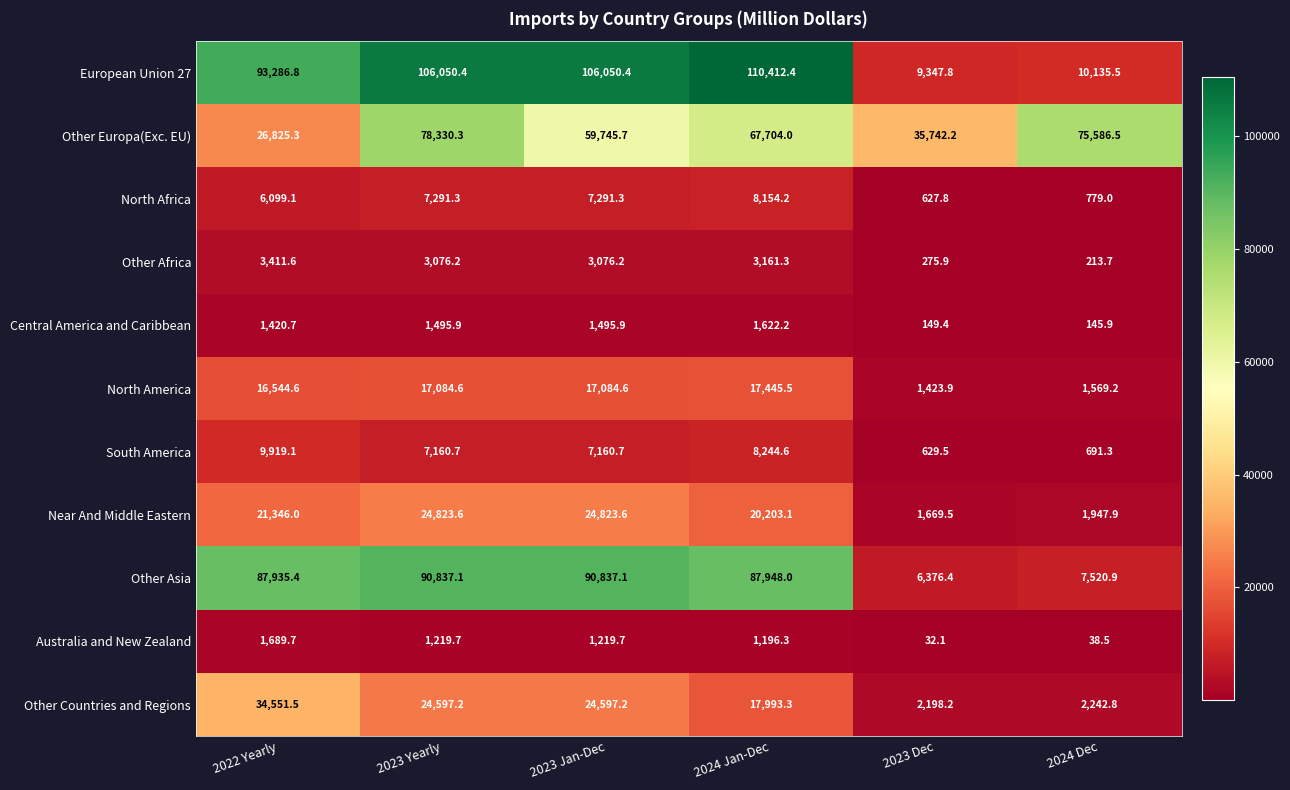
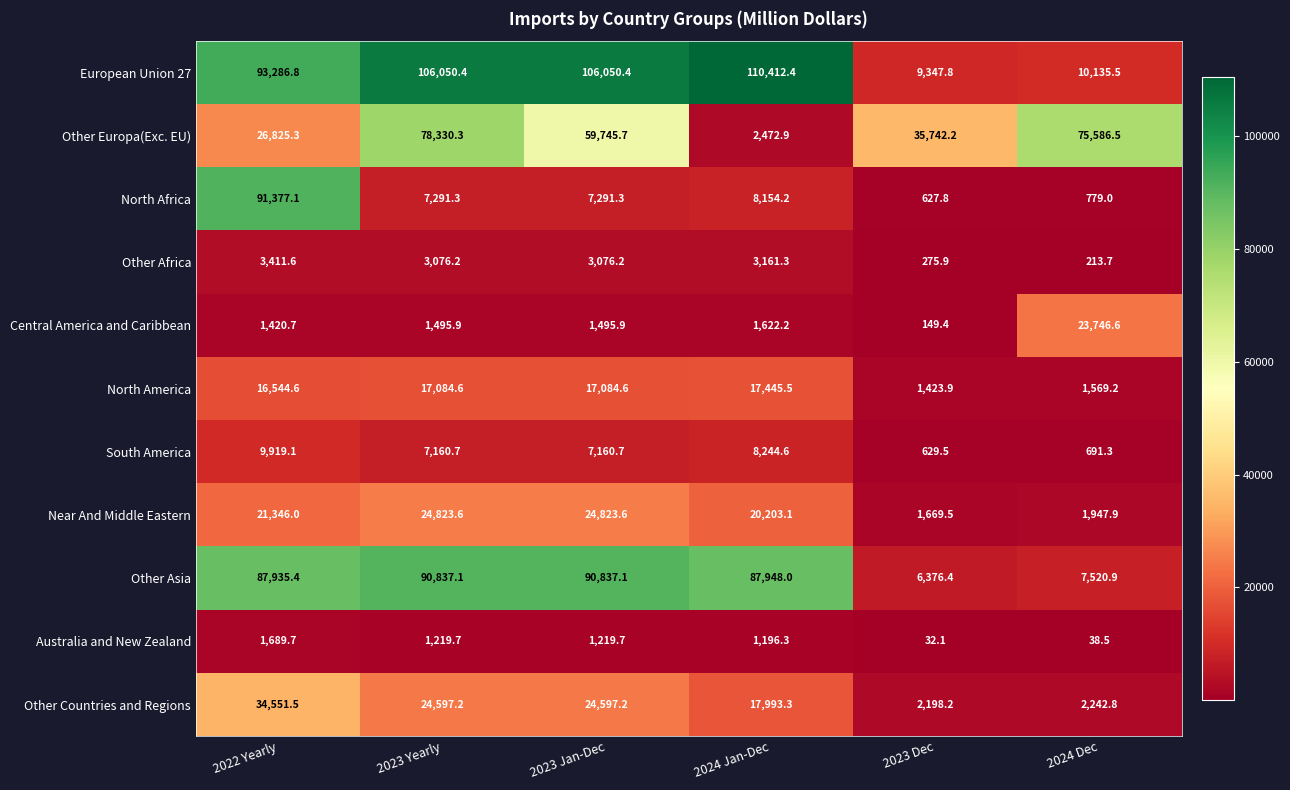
  {
    "European Union 27": {
      "2022 Yearly": "93,286.8",
      "2023 Yearly": "106,050.4",
      "2023 Jan-Dec": "106,050.4",
      "2024 Jan-Dec": "110,412.4",
      "2023 Dec": "9,347.8",
      "2024 Dec": "10,135.5"
    },
    "Other Europa(Exc. EU)": {
      "2022 Yearly": "26,825.3",
      "2023 Yearly": "78,330.3",
      "2023 Jan-Dec": "59,745.7",
-     "2024 Jan-Dec": "67,704.0",
+     "2024 Jan-Dec": "2,472.9",
      "2023 Dec": "35,742.2",
      "2024 Dec": "75,586.5"
    },
    "North Africa": {
-     "2022 Yearly": "6,099.1",
+     "2022 Yearly": "91,377.1",
      "2023 Yearly": "7,291.3",
      "2023 Jan-Dec": "7,291.3",
      "2024 Jan-Dec": "8,154.2",
      "2023 Dec": "627.8",
      "2024 Dec": "779.0"
    },
    "Other Africa": {
      "2022 Yearly": "3,411.6",
      "2023 Yearly": "3,076.2",
      "2023 Jan-Dec": "3,076.2",
      "2024 Jan-Dec": "3,161.3",
      "2023 Dec": "275.9",
      "2024 Dec": "213.7"
    },
    "Central America and Caribbean": {
      "2022 Yearly": "1,420.7",
      "2023 Yearly": "1,495.9",
      "2023 Jan-Dec": "1,495.9",
      "2024 Jan-Dec": "1,622.2",
      "2023 Dec": "149.4",
-     "2024 Dec": "145.9"
+     "2024 Dec": "23,746.6"
    },
    "North America": {
      "2022 Yearly": "16,544.6",
      "2023 Yearly": "17,084.6",
      "2023 Jan-Dec": "17,084.6",
      "2024 Jan-Dec": "17,445.5",
      "2023 Dec": "1,423.9",
      "2024 Dec": "1,569.2"
    },
    "South America": {
      "2022 Yearly": "9,919.1",
      "2023 Yearly": "7,160.7",
      "2023 Jan-Dec": "7,160.7",
      "2024 Jan-Dec": "8,244.6",
      "2023 Dec": "629.5",
      "2024 Dec": "691.3"
    },
    "Near And Middle Eastern": {
      "2022 Yearly": "21,346.0",
      "2023 Yearly": "24,823.6",
      "2023 Jan-Dec": "24,823.6",
      "2024 Jan-Dec": "20,203.1",
      "2023 Dec": "1,669.5",
      "2024 Dec": "1,947.9"
    },
    "Other Asia": {
      "2022 Yearly": "87,935.4",
      "2023 Yearly": "90,837.1",
      "2023 Jan-Dec": "90,837.1",
      "2024 Jan-Dec": "87,948.0",
      "2023 Dec": "6,376.4",
      "2024 Dec": "7,520.9"
    },
    "Australia and New Zealand": {
      "2022 Yearly": "1,689.7",
      "2023 Yearly": "1,219.7",
      "2023 Jan-Dec": "1,219.7",
      "2024 Jan-Dec": "1,196.3",
      "2023 Dec": "32.1",
      "2024 Dec": "38.5"
    },
    "Other Countries and Regions": {
      "2022 Yearly": "34,551.5",
      "2023 Yearly": "24,597.2",
      "2023 Jan-Dec": "24,597.2",
      "2024 Jan-Dec": "17,993.3",
      "2023 Dec": "2,198.2",
      "2024 Dec": "2,242.8"
    }
  }
